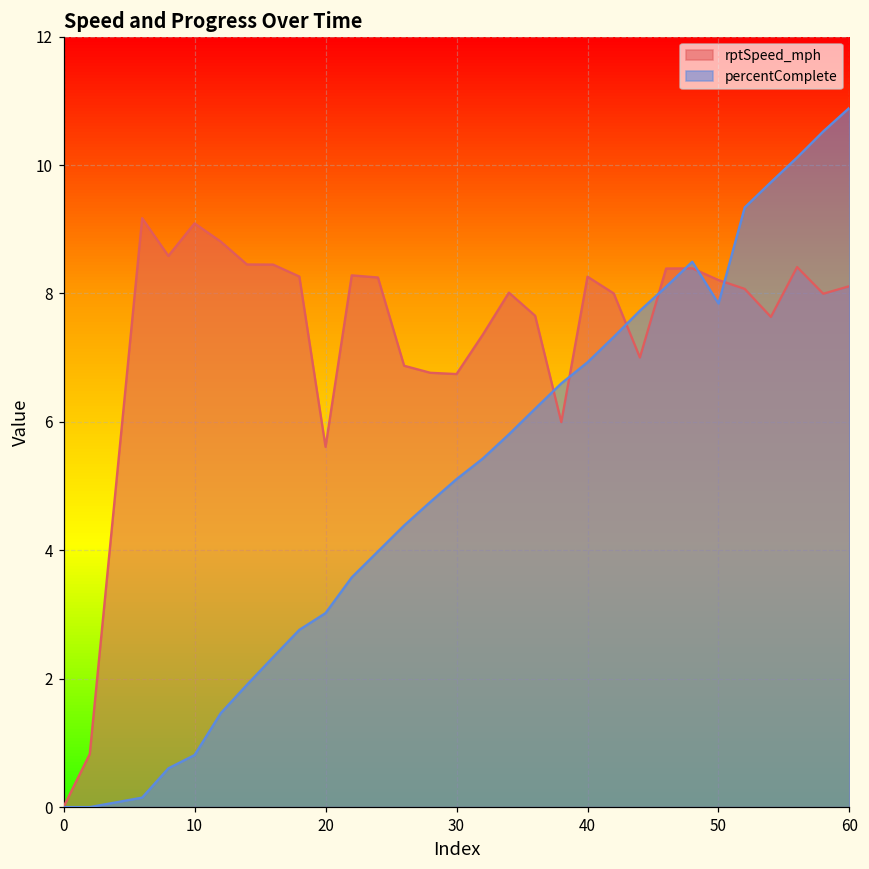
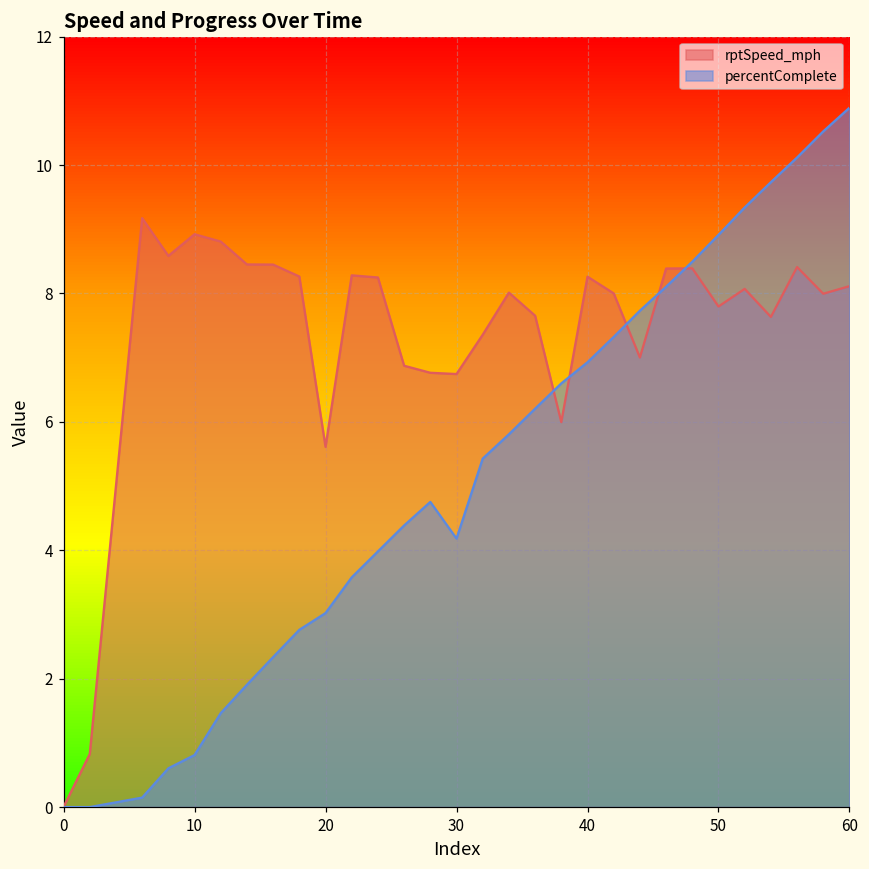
  {
    "rptSpeed_mph": {
-     "10": 9.1,
+     "10": 8.9,
      "20": 5.6,
      "30": 6.7,
      "40": 8.3,
-     "50": 8.2,
+     "50": 7.8,
      "60": 8.1
    },
    "percentComplete": {
      "10": 0.8,
      "20": 3.0,
-     "30": 5.1,
+     "30": 4.2,
      "40": 6.9,
-     "50": 7.8,
+     "50": 8.9,
      "60": 10.9
    }
  }
